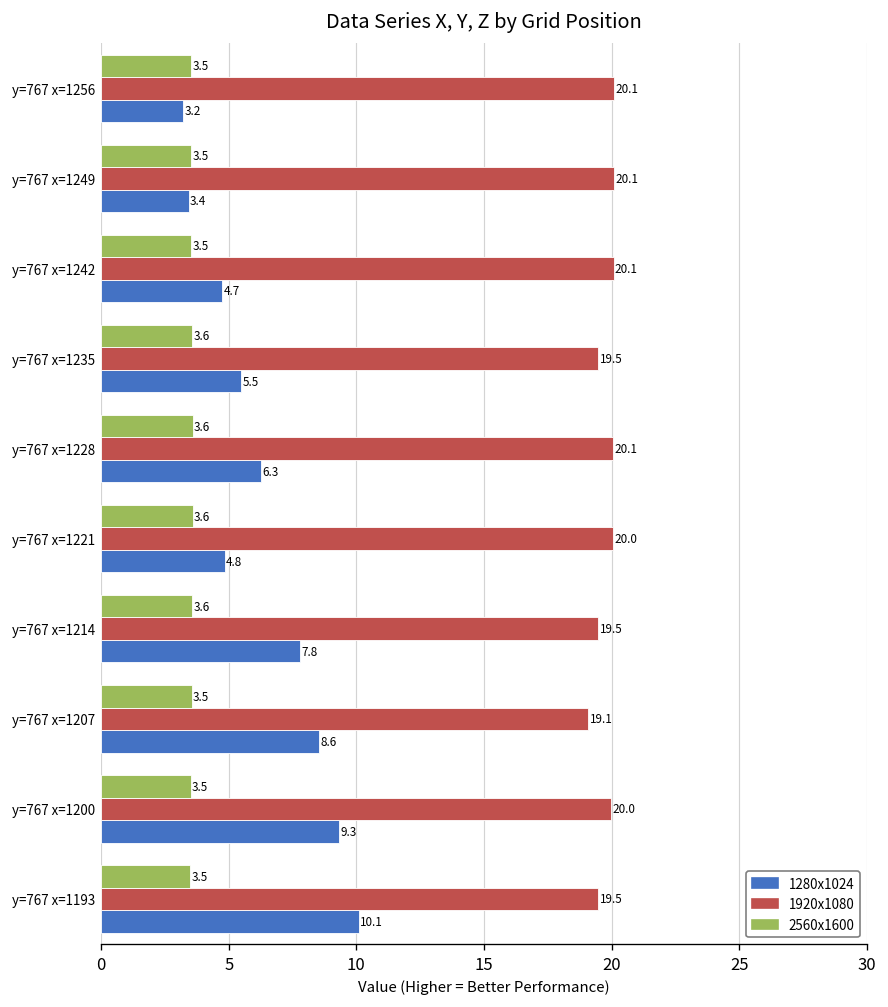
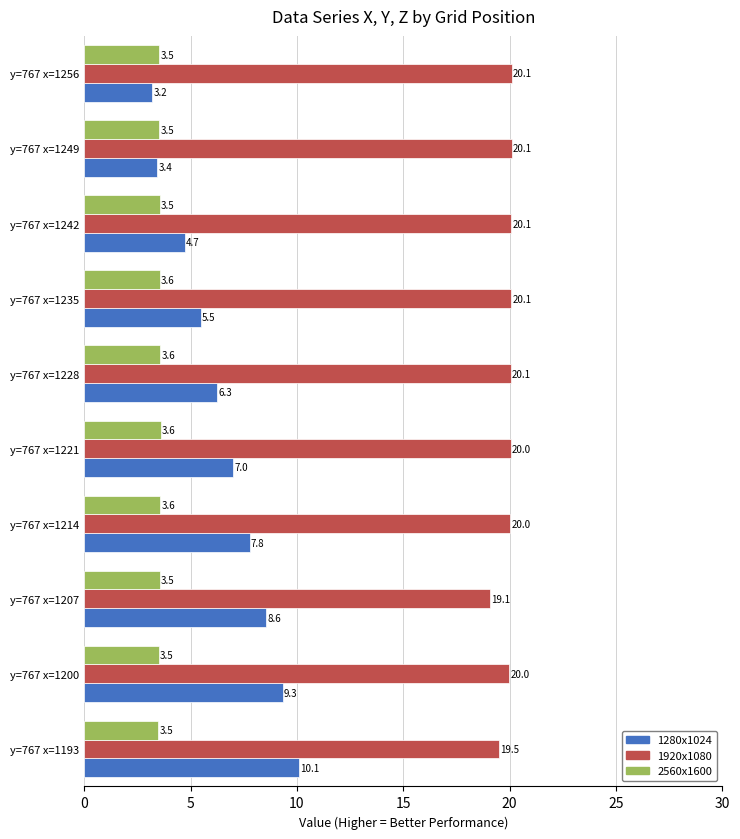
  {
    "1280x1024": {
      "y=767 x=1256": 3.2,
      "y=767 x=1249": 3.4,
      "y=767 x=1242": 4.7,
      "y=767 x=1235": 5.5,
      "y=767 x=1228": 6.3,
-     "y=767 x=1221": 4.8,
+     "y=767 x=1221": 7.0,
      "y=767 x=1214": 7.8,
      "y=767 x=1207": 8.6,
      "y=767 x=1200": 9.3,
      "y=767 x=1193": 10.1
    },
    "1920x1080": {
      "y=767 x=1256": 20.1,
      "y=767 x=1249": 20.1,
      "y=767 x=1242": 20.1,
-     "y=767 x=1235": 19.5,
+     "y=767 x=1235": 20.1,
      "y=767 x=1228": 20.1,
      "y=767 x=1221": 20.0,
-     "y=767 x=1214": 19.5,
+     "y=767 x=1214": 20.0,
      "y=767 x=1207": 19.1,
      "y=767 x=1200": 20.0,
      "y=767 x=1193": 19.5
    },
    "2560x1600": {
      "y=767 x=1256": 3.5,
      "y=767 x=1249": 3.5,
      "y=767 x=1242": 3.5,
      "y=767 x=1235": 3.6,
      "y=767 x=1228": 3.6,
      "y=767 x=1221": 3.6,
      "y=767 x=1214": 3.6,
      "y=767 x=1207": 3.5,
      "y=767 x=1200": 3.5,
      "y=767 x=1193": 3.5
    }
  }
